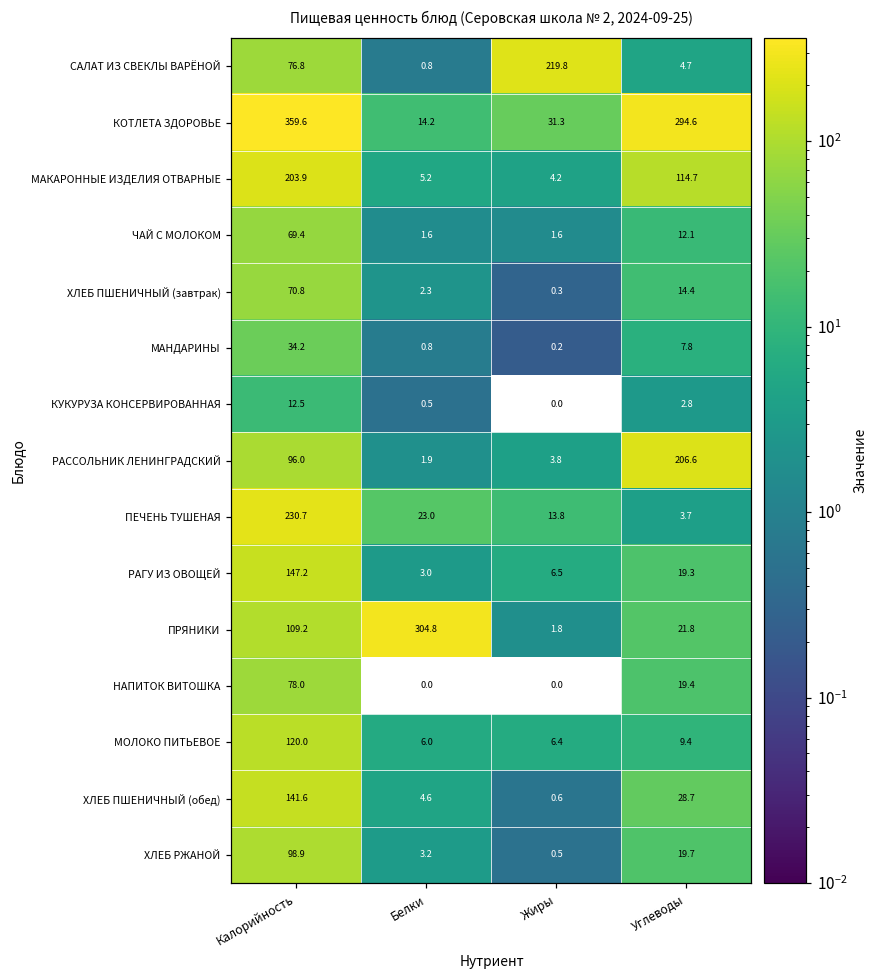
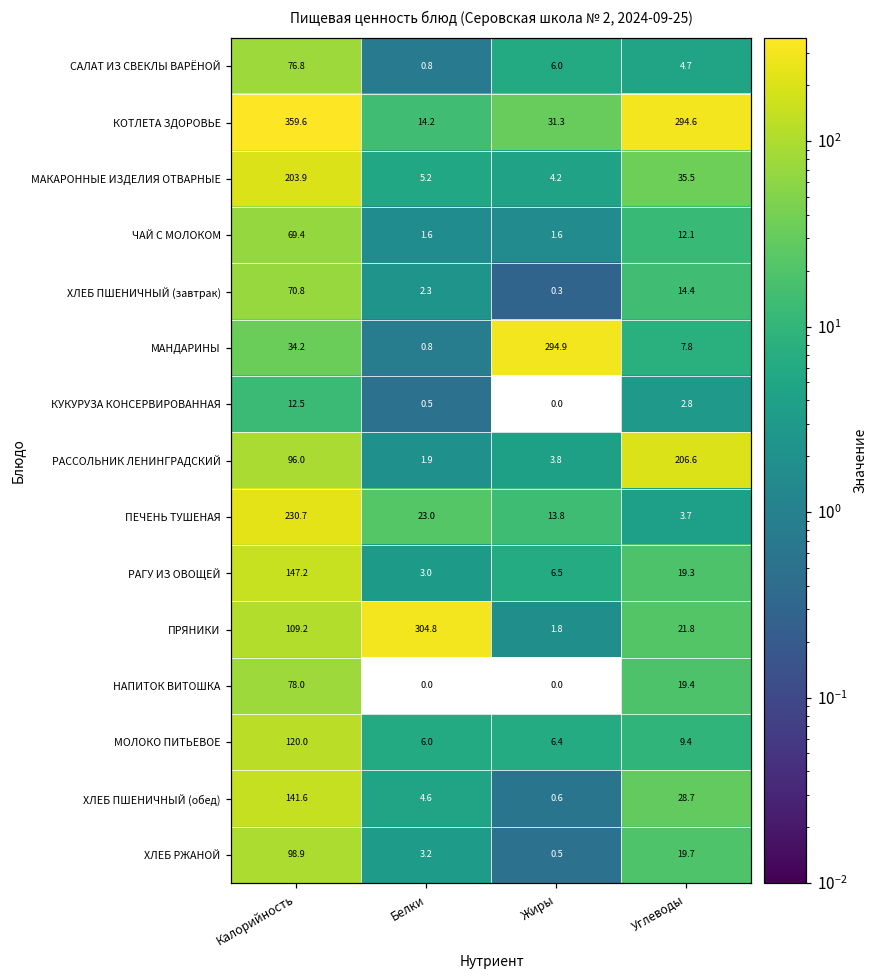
  {
    "САЛАТ ИЗ СВЕКЛЫ ВАРЁНОЙ": {
      "Калорийность": 76.8,
      "Белки": 0.8,
-     "Жиры": 219.8,
+     "Жиры": 6.0,
      "Углеводы": 4.7
    },
    "КОТЛЕТА ЗДОРОВЬЕ": {
      "Калорийность": 359.6,
      "Белки": 14.2,
      "Жиры": 31.3,
      "Углеводы": 294.6
    },
    "МАКАРОННЫЕ ИЗДЕЛИЯ ОТВАРНЫЕ": {
      "Калорийность": 203.9,
      "Белки": 5.2,
      "Жиры": 4.2,
-     "Углеводы": 114.7
+     "Углеводы": 35.5
    },
    "ЧАЙ С МОЛОКОМ": {
      "Калорийность": 69.4,
      "Белки": 1.6,
      "Жиры": 1.6,
      "Углеводы": 12.1
    },
    "ХЛЕБ ПШЕНИЧНЫЙ (завтрак)": {
      "Калорийность": 70.8,
      "Белки": 2.3,
      "Жиры": 0.3,
      "Углеводы": 14.4
    },
    "МАНДАРИНЫ": {
      "Калорийность": 34.2,
      "Белки": 0.8,
-     "Жиры": 0.2,
+     "Жиры": 294.9,
      "Углеводы": 7.8
    },
    "КУКУРУЗА КОНСЕРВИРОВАННАЯ": {
      "Калорийность": 12.5,
      "Белки": 0.5,
      "Жиры": 0.0,
      "Углеводы": 2.8
    },
    "РАССОЛЬНИК ЛЕНИНГРАДСКИЙ": {
      "Калорийность": 96.0,
      "Белки": 1.9,
      "Жиры": 3.8,
      "Углеводы": 206.6
    },
    "ПЕЧЕНЬ ТУШЕНАЯ": {
      "Калорийность": 230.7,
      "Белки": 23.0,
      "Жиры": 13.8,
      "Углеводы": 3.7
    },
    "РАГУ ИЗ ОВОЩЕЙ": {
      "Калорийность": 147.2,
      "Белки": 3.0,
      "Жиры": 6.5,
      "Углеводы": 19.3
    },
    "ПРЯНИКИ": {
      "Калорийность": 109.2,
      "Белки": 304.8,
      "Жиры": 1.8,
      "Углеводы": 21.8
    },
    "НАПИТОК ВИТОШКА": {
      "Калорийность": 78.0,
      "Белки": 0.0,
      "Жиры": 0.0,
      "Углеводы": 19.4
    },
    "МОЛОКО ПИТЬЕВОЕ": {
      "Калорийность": 120.0,
      "Белки": 6.0,
      "Жиры": 6.4,
      "Углеводы": 9.4
    },
    "ХЛЕБ ПШЕНИЧНЫЙ (обед)": {
      "Калорийность": 141.6,
      "Белки": 4.6,
      "Жиры": 0.6,
      "Углеводы": 28.7
    },
    "ХЛЕБ РЖАНОЙ": {
      "Калорийность": 98.9,
      "Белки": 3.2,
      "Жиры": 0.5,
      "Углеводы": 19.7
    }
  }
